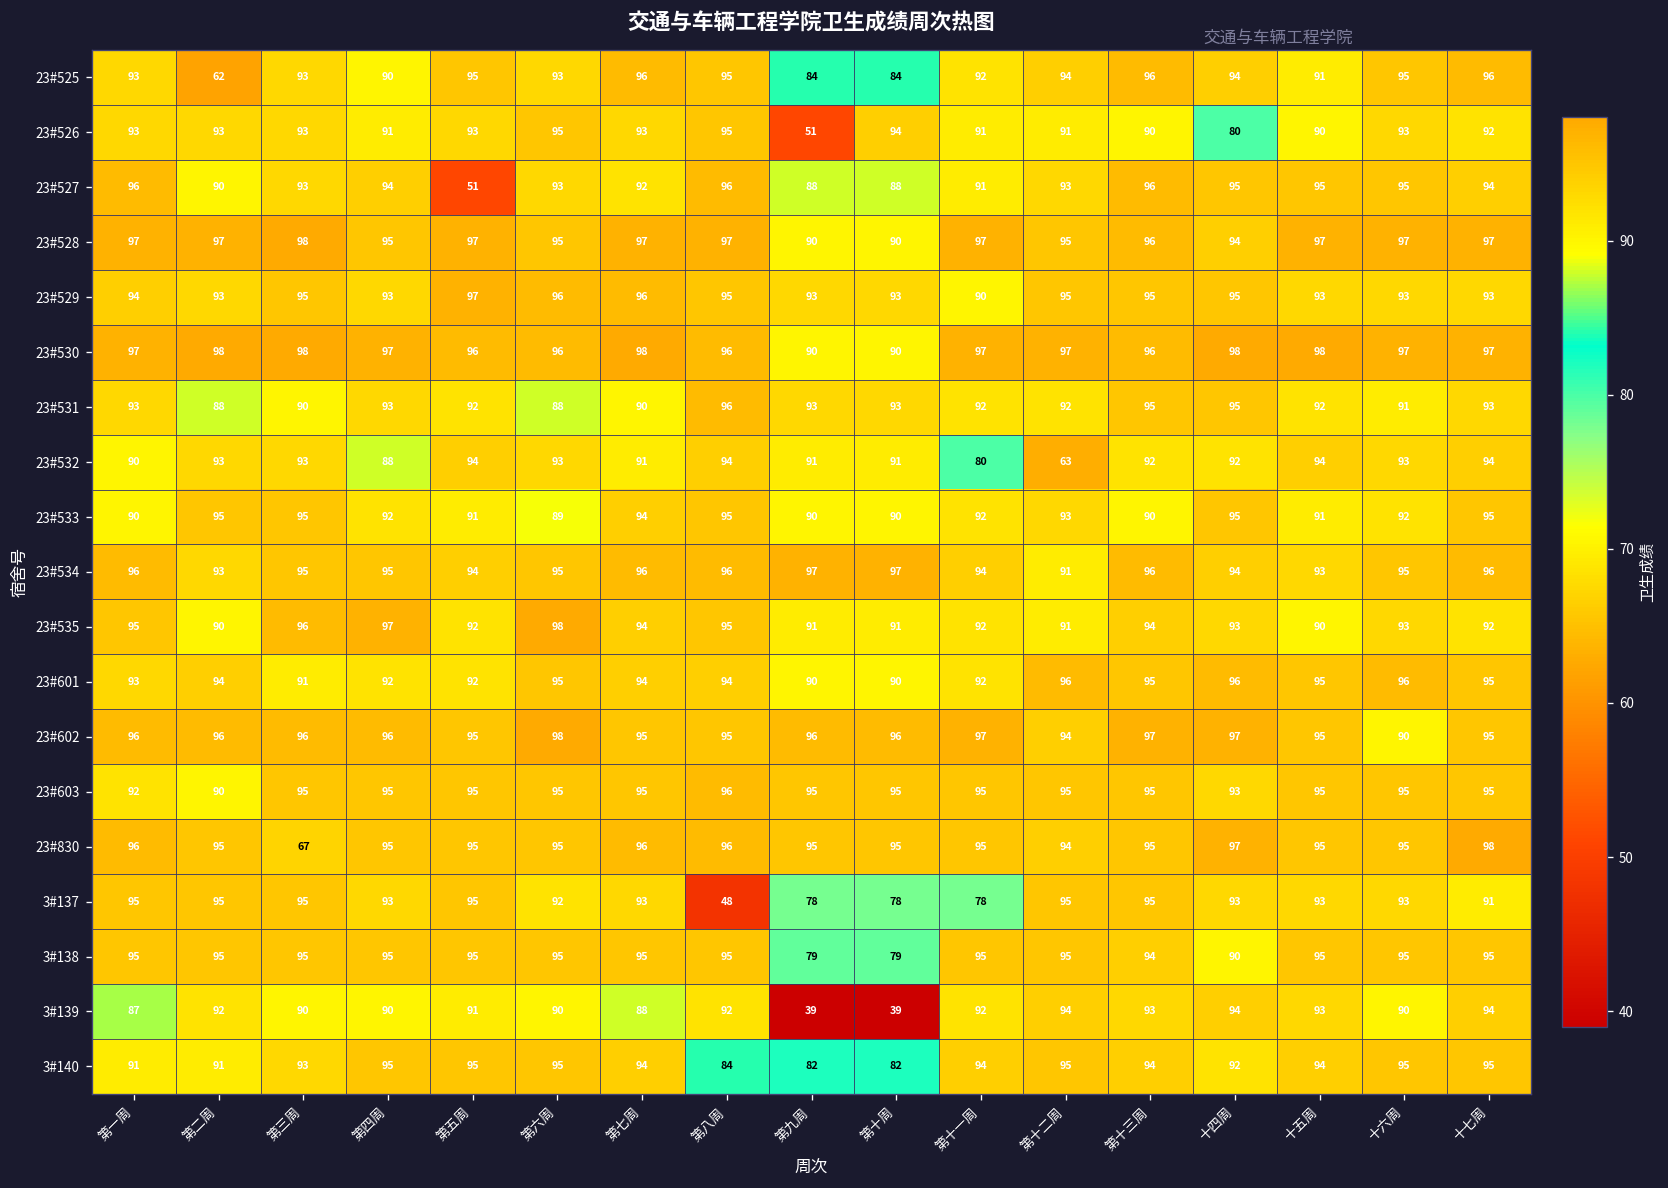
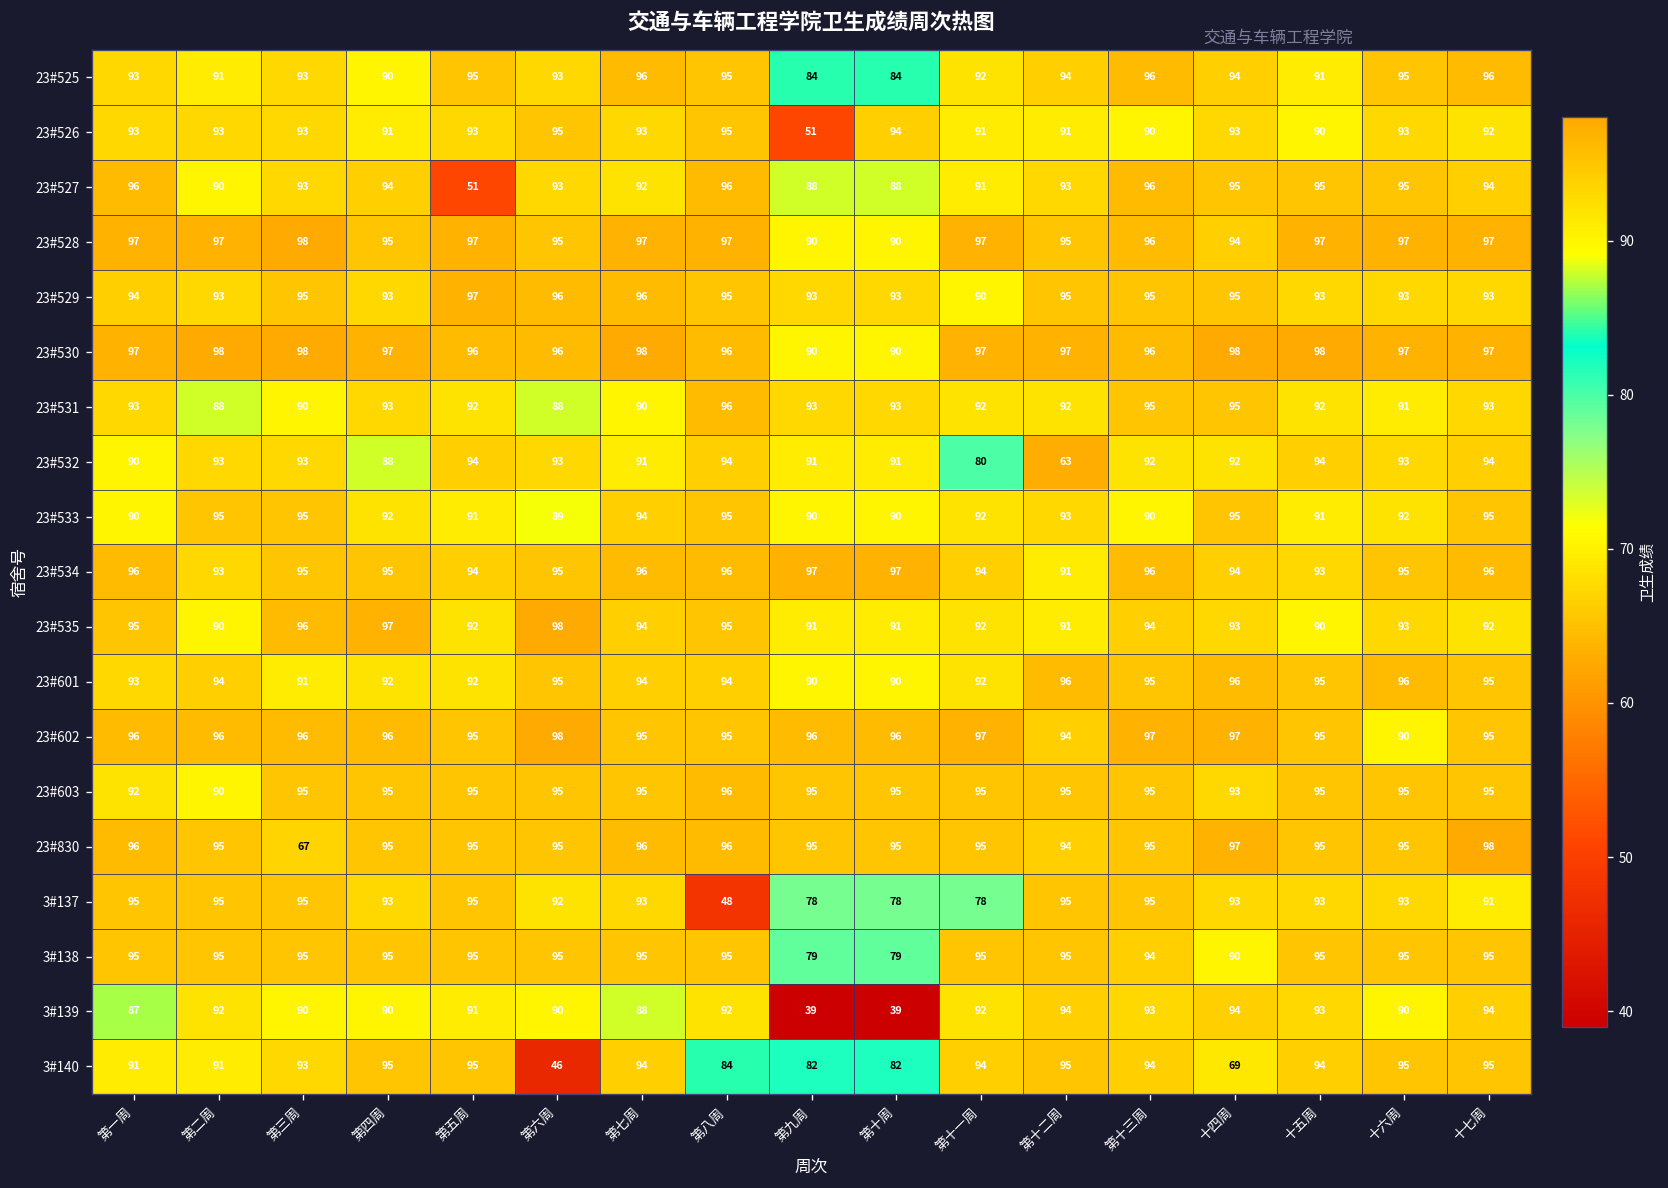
  {
    "23#525": {
      "第一周": 93,
-     "第二周": 62,
+     "第二周": 91,
      "第三周": 93,
      "第四周": 90,
      "第五周": 95,
      "第六周": 93,
      "第七周": 96,
      "第八周": 95,
      "第九周": 84,
      "第十周": 84,
      "第十一周": 92,
      "第十二周": 94,
      "第十三周": 96,
      "十四周": 94,
      "十五周": 91,
      "十六周": 95,
      "十七周": 96
    },
    "23#526": {
      "第一周": 93,
      "第二周": 93,
      "第三周": 93,
      "第四周": 91,
      "第五周": 93,
      "第六周": 95,
      "第七周": 93,
      "第八周": 95,
      "第九周": 51,
      "第十周": 94,
      "第十一周": 91,
      "第十二周": 91,
      "第十三周": 90,
-     "十四周": 80,
+     "十四周": 93,
      "十五周": 90,
      "十六周": 93,
      "十七周": 92
    },
    "3#140": {
      "第一周": 91,
      "第二周": 91,
      "第三周": 93,
      "第四周": 95,
      "第五周": 95,
-     "第六周": 95,
+     "第六周": 46,
      "第七周": 94,
      "第八周": 84,
      "第九周": 82,
      "第十周": 82,
      "第十一周": 94,
      "第十二周": 95,
      "第十三周": 94,
-     "十四周": 92,
+     "十四周": 69,
      "十五周": 94,
      "十六周": 95,
      "十七周": 95
    }
  }
